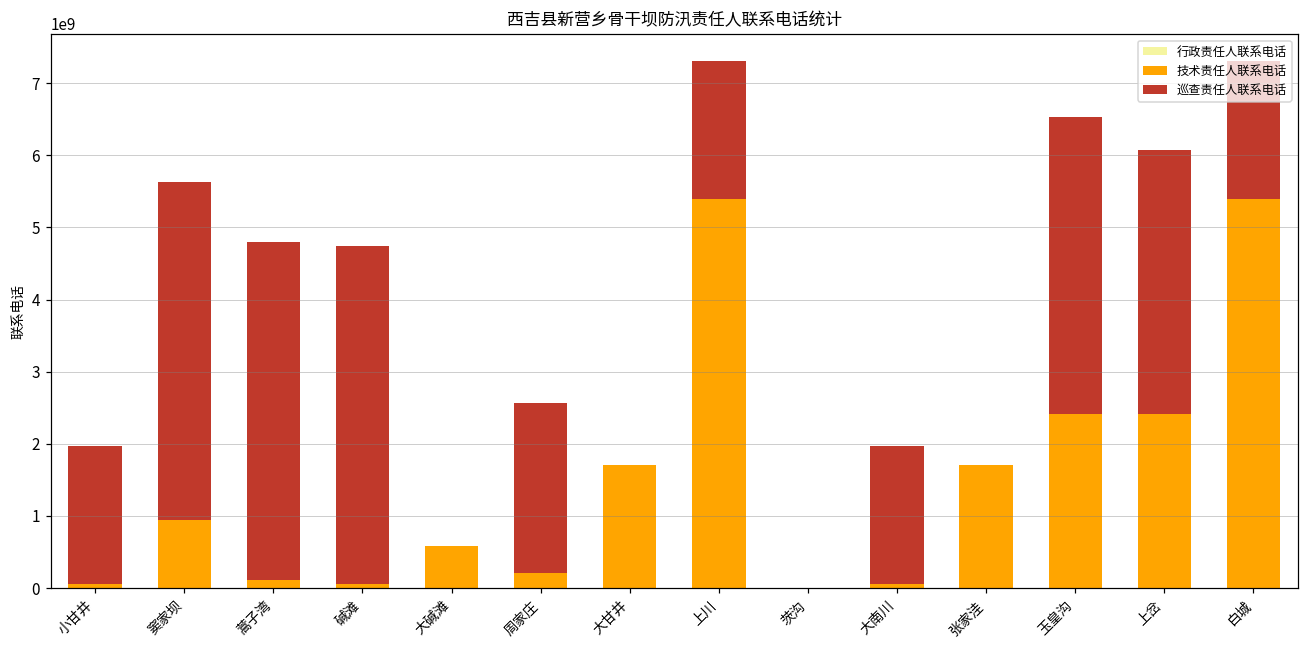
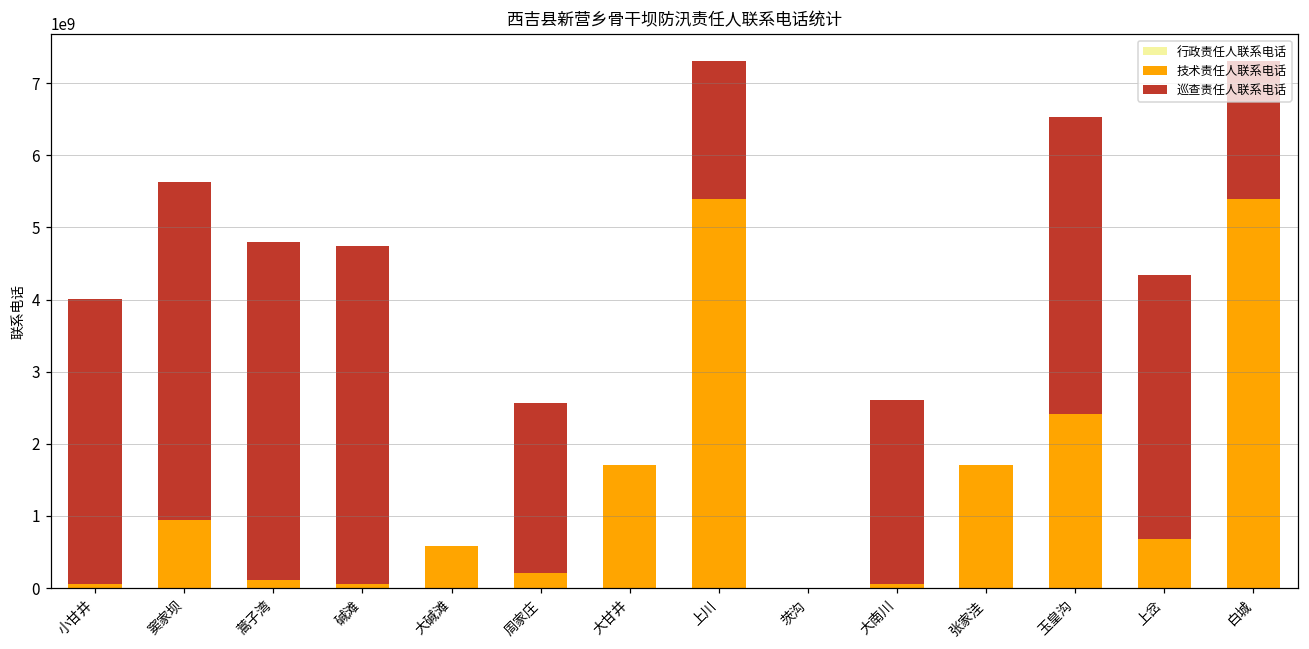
  {
    "行政责任人联系电话": {
      "小甘井": 0,
      "窦家坝": 0,
      "蒿子湾": 0,
      "碱滩": 0,
      "大碱滩": 0,
      "周家庄": 0,
      "大甘井": 0,
      "上川": 0,
      "茨沟": 0,
      "大南川": 0,
      "张家洼": 0,
      "玉皇沟": 0,
      "上岔": 0,
      "白城": 0
    },
    "技术责任人联系电话": {
      "小甘井": 100000000,
      "窦家坝": 900000000,
      "蒿子湾": 100000000,
      "碱滩": 100000000,
      "大碱滩": 600000000,
      "周家庄": 200000000,
      "大甘井": 1700000000,
      "上川": 5400000000,
      "茨沟": 0,
      "大南川": 100000000,
      "张家洼": 1700000000,
      "玉皇沟": 2400000000,
-     "上岔": 2400000000,
+     "上岔": 700000000,
      "白城": 5400000000
    },
    "巡查责任人联系电话": {
-     "小甘井": 1900000000,
+     "小甘井": 3900000000,
      "窦家坝": 4700000000,
      "蒿子湾": 4700000000,
      "碱滩": 4700000000,
      "大碱滩": 0,
      "周家庄": 2400000000,
      "大甘井": 0,
      "上川": 1900000000,
      "茨沟": 0,
-     "大南川": 1900000000,
+     "大南川": 2600000000,
      "张家洼": 0,
      "玉皇沟": 4100000000,
      "上岔": 3700000000
    }
  }
